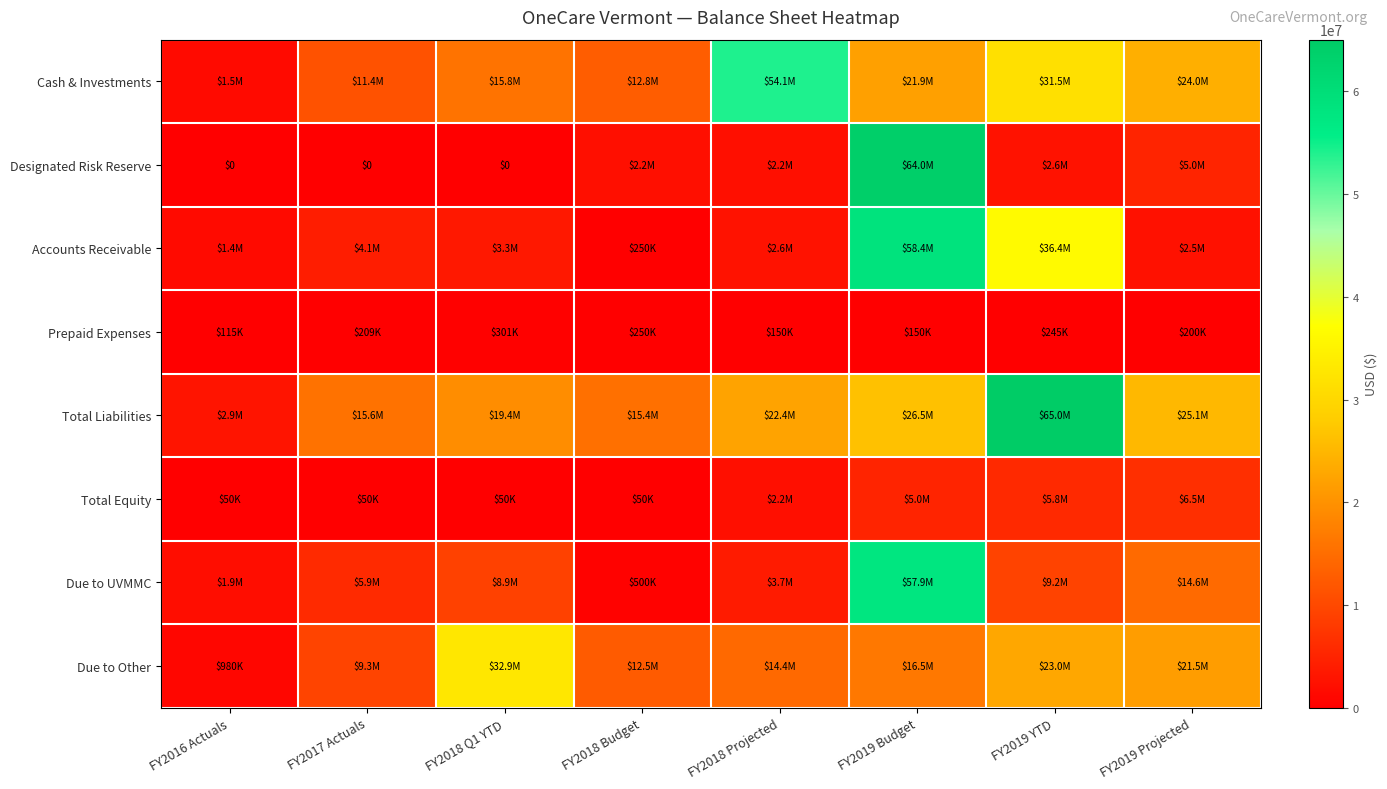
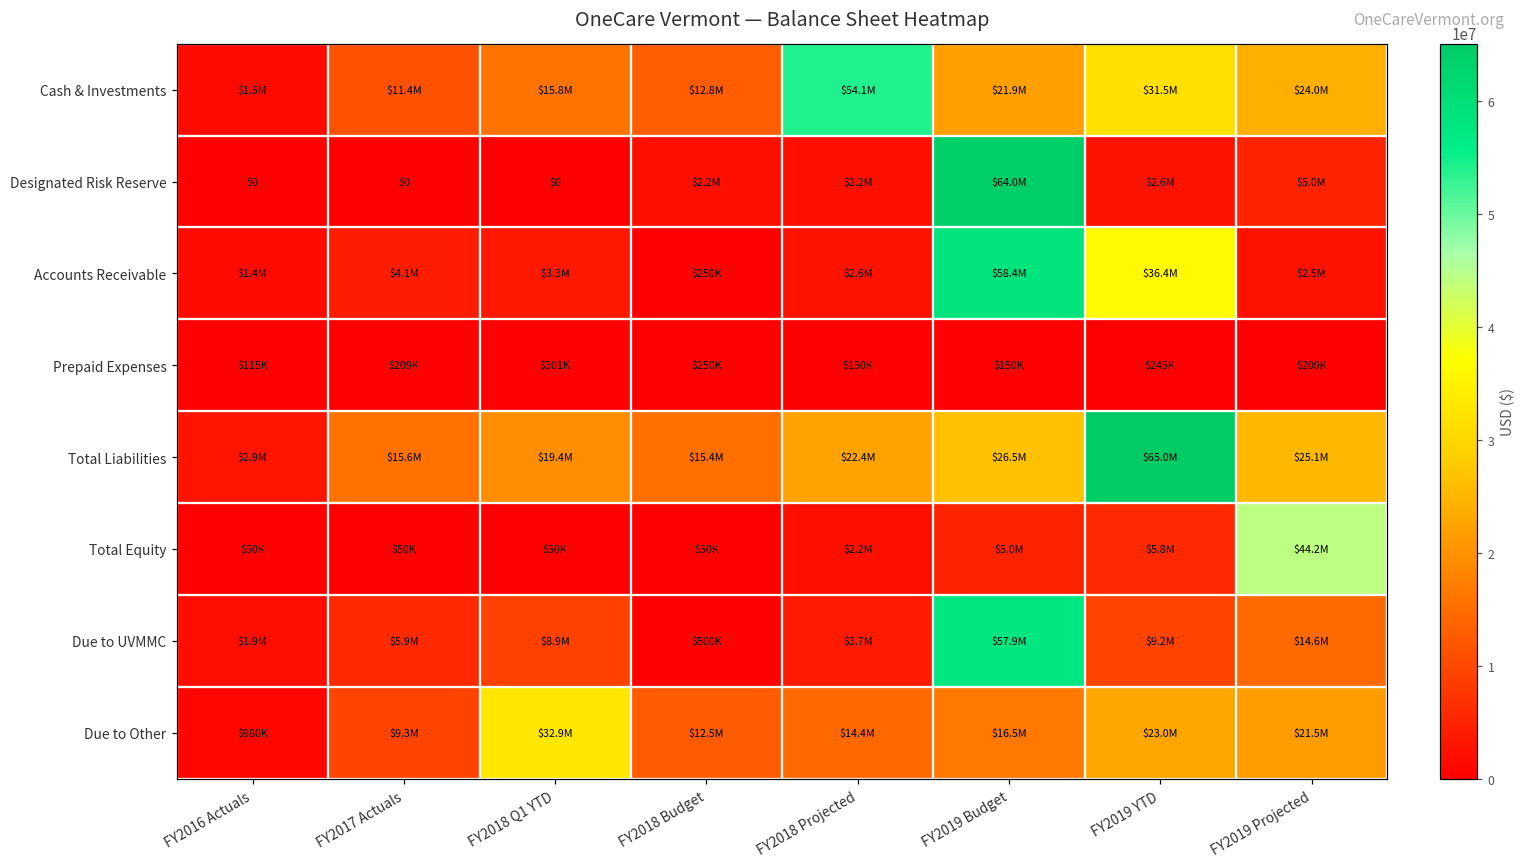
  {
    "Cash & Investments": {
      "FY2016 Actuals": "$1.5M",
      "FY2017 Actuals": "$11.4M",
      "FY2018 Q1 YTD": "$15.8M",
      "FY2018 Budget": "$12.8M",
      "FY2018 Projected": "$54.1M",
      "FY2019 Budget": "$21.9M",
      "FY2019 YTD": "$31.5M",
      "FY2019 Projected": "$24.0M"
    },
    "Designated Risk Reserve": {
      "FY2016 Actuals": "$0",
      "FY2017 Actuals": "$0",
      "FY2018 Q1 YTD": "$0",
      "FY2018 Budget": "$2.2M",
      "FY2018 Projected": "$2.2M",
      "FY2019 Budget": "$64.0M",
      "FY2019 YTD": "$2.6M",
      "FY2019 Projected": "$5.0M"
    },
    "Accounts Receivable": {
      "FY2016 Actuals": "$1.4M",
      "FY2017 Actuals": "$4.1M",
      "FY2018 Q1 YTD": "$3.3M",
      "FY2018 Budget": "$250K",
      "FY2018 Projected": "$2.6M",
      "FY2019 Budget": "$58.4M",
      "FY2019 YTD": "$36.4M",
      "FY2019 Projected": "$2.5M"
    },
    "Prepaid Expenses": {
      "FY2016 Actuals": "$115K",
      "FY2017 Actuals": "$209K",
      "FY2018 Q1 YTD": "$301K",
      "FY2018 Budget": "$250K",
      "FY2018 Projected": "$150K",
      "FY2019 Budget": "$150K",
      "FY2019 YTD": "$245K",
      "FY2019 Projected": "$200K"
    },
    "Total Liabilities": {
      "FY2016 Actuals": "$2.9M",
      "FY2017 Actuals": "$15.6M",
      "FY2018 Q1 YTD": "$19.4M",
      "FY2018 Budget": "$15.4M",
      "FY2018 Projected": "$22.4M",
      "FY2019 Budget": "$26.5M",
      "FY2019 YTD": "$65.0M",
      "FY2019 Projected": "$25.1M"
    },
    "Total Equity": {
      "FY2016 Actuals": "$50K",
      "FY2017 Actuals": "$50K",
      "FY2018 Q1 YTD": "$50K",
      "FY2018 Budget": "$50K",
      "FY2018 Projected": "$2.2M",
      "FY2019 Budget": "$5.0M",
      "FY2019 YTD": "$5.8M",
-     "FY2019 Projected": "$6.5M"
+     "FY2019 Projected": "$44.2M"
    },
    "Due to UVMMC": {
      "FY2016 Actuals": "$1.9M",
      "FY2017 Actuals": "$5.9M",
      "FY2018 Q1 YTD": "$8.9M",
      "FY2018 Budget": "$500K",
      "FY2018 Projected": "$3.7M",
      "FY2019 Budget": "$57.9M",
      "FY2019 YTD": "$9.2M",
      "FY2019 Projected": "$14.6M"
    },
    "Due to Other": {
      "FY2016 Actuals": "$980K",
      "FY2017 Actuals": "$9.3M",
      "FY2018 Q1 YTD": "$32.9M",
      "FY2018 Budget": "$12.5M",
      "FY2018 Projected": "$14.4M",
      "FY2019 Budget": "$16.5M",
      "FY2019 YTD": "$23.0M",
      "FY2019 Projected": "$21.5M"
    }
  }
